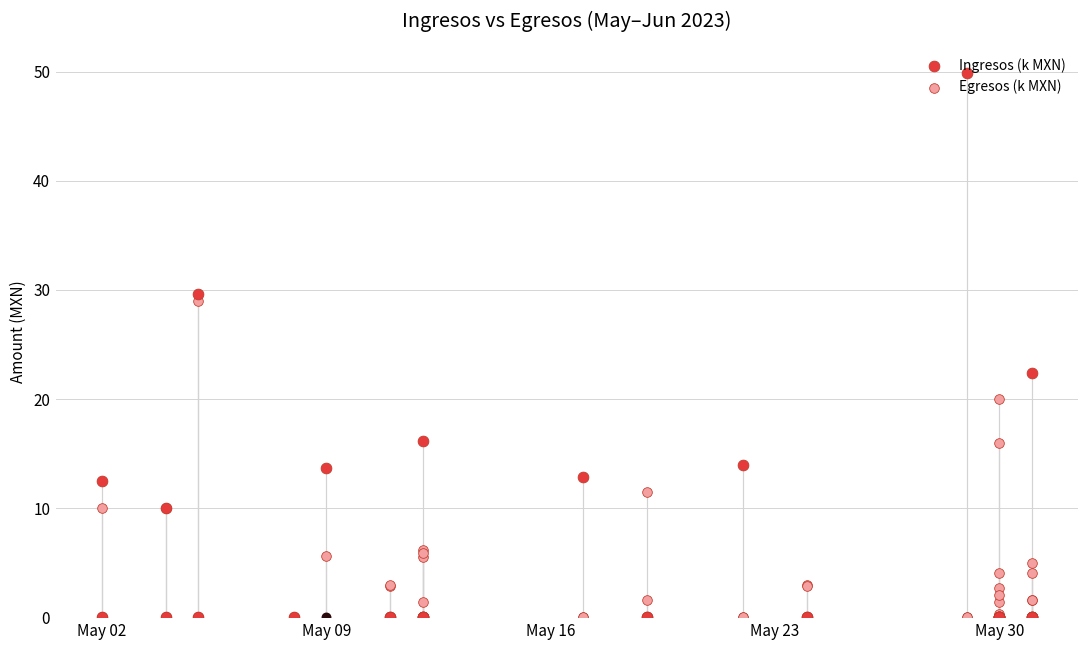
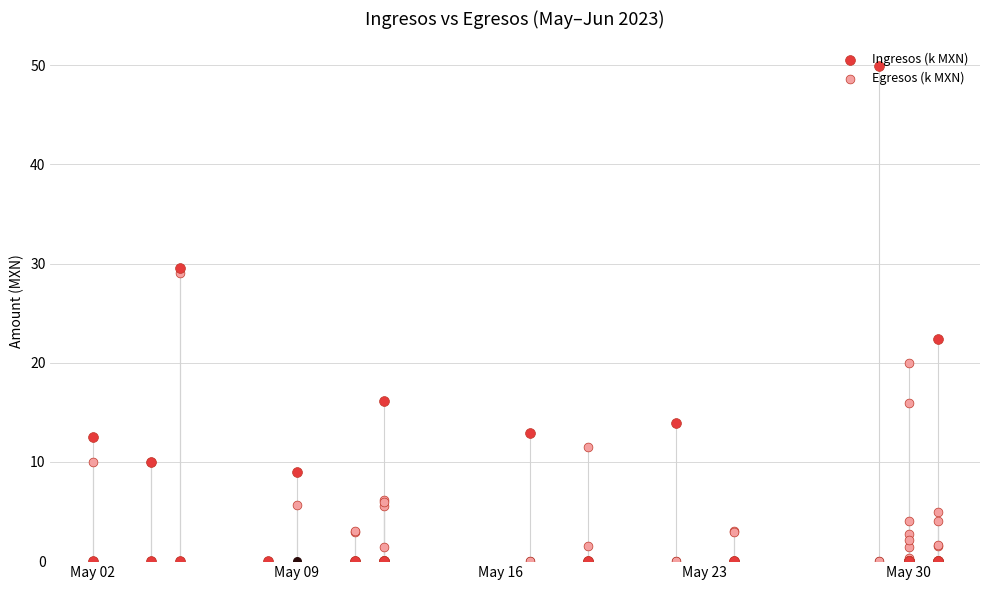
  {
    "Ingresos (k MXN)": {
-     "May 09": 14
+     "May 09": 9
    }
  }
